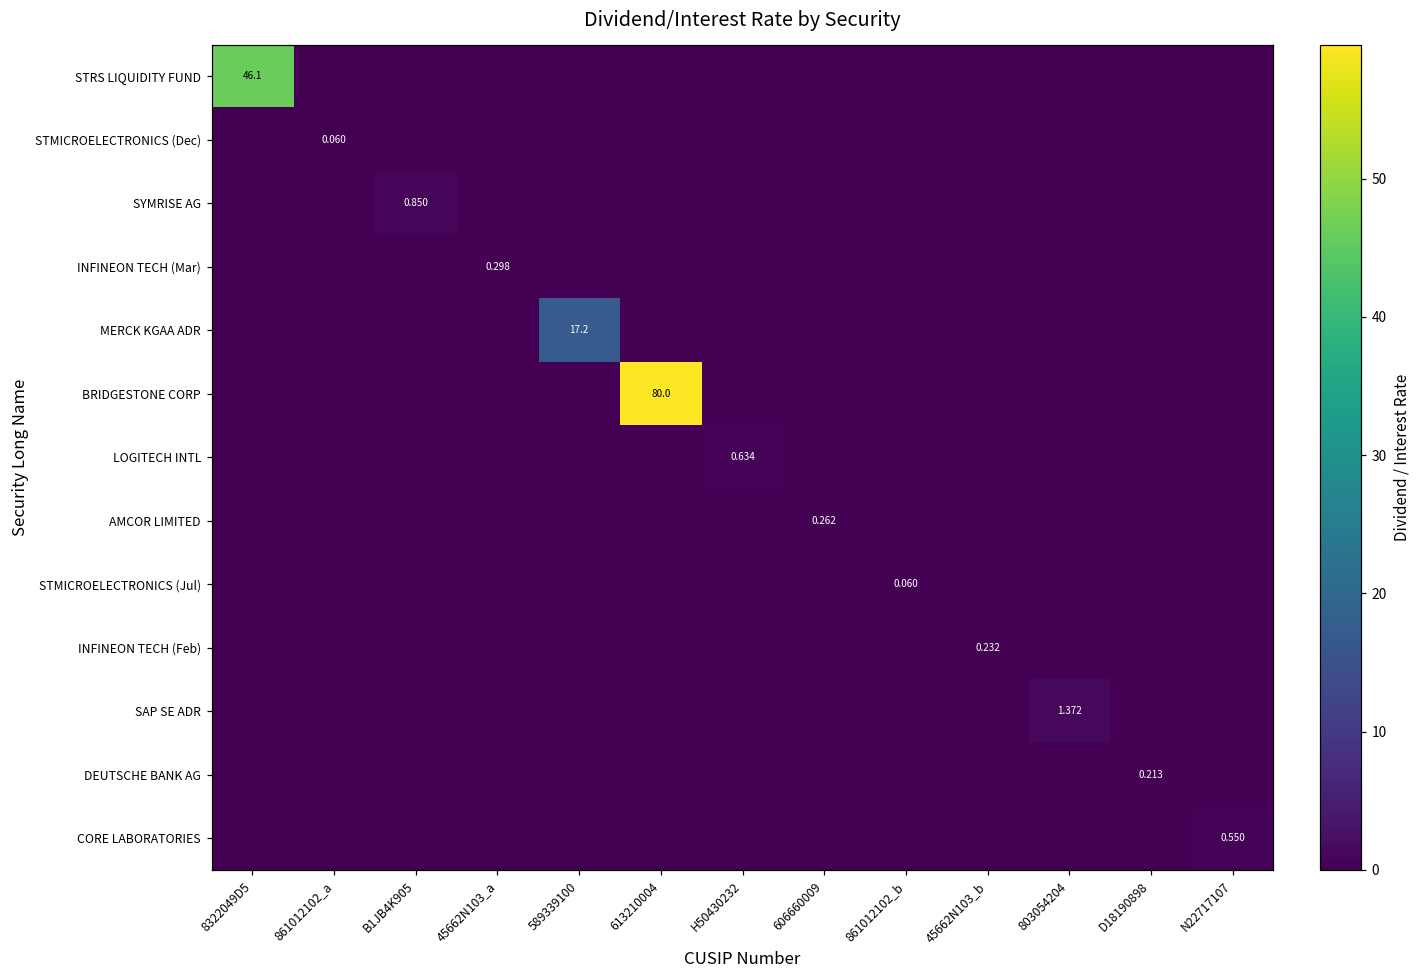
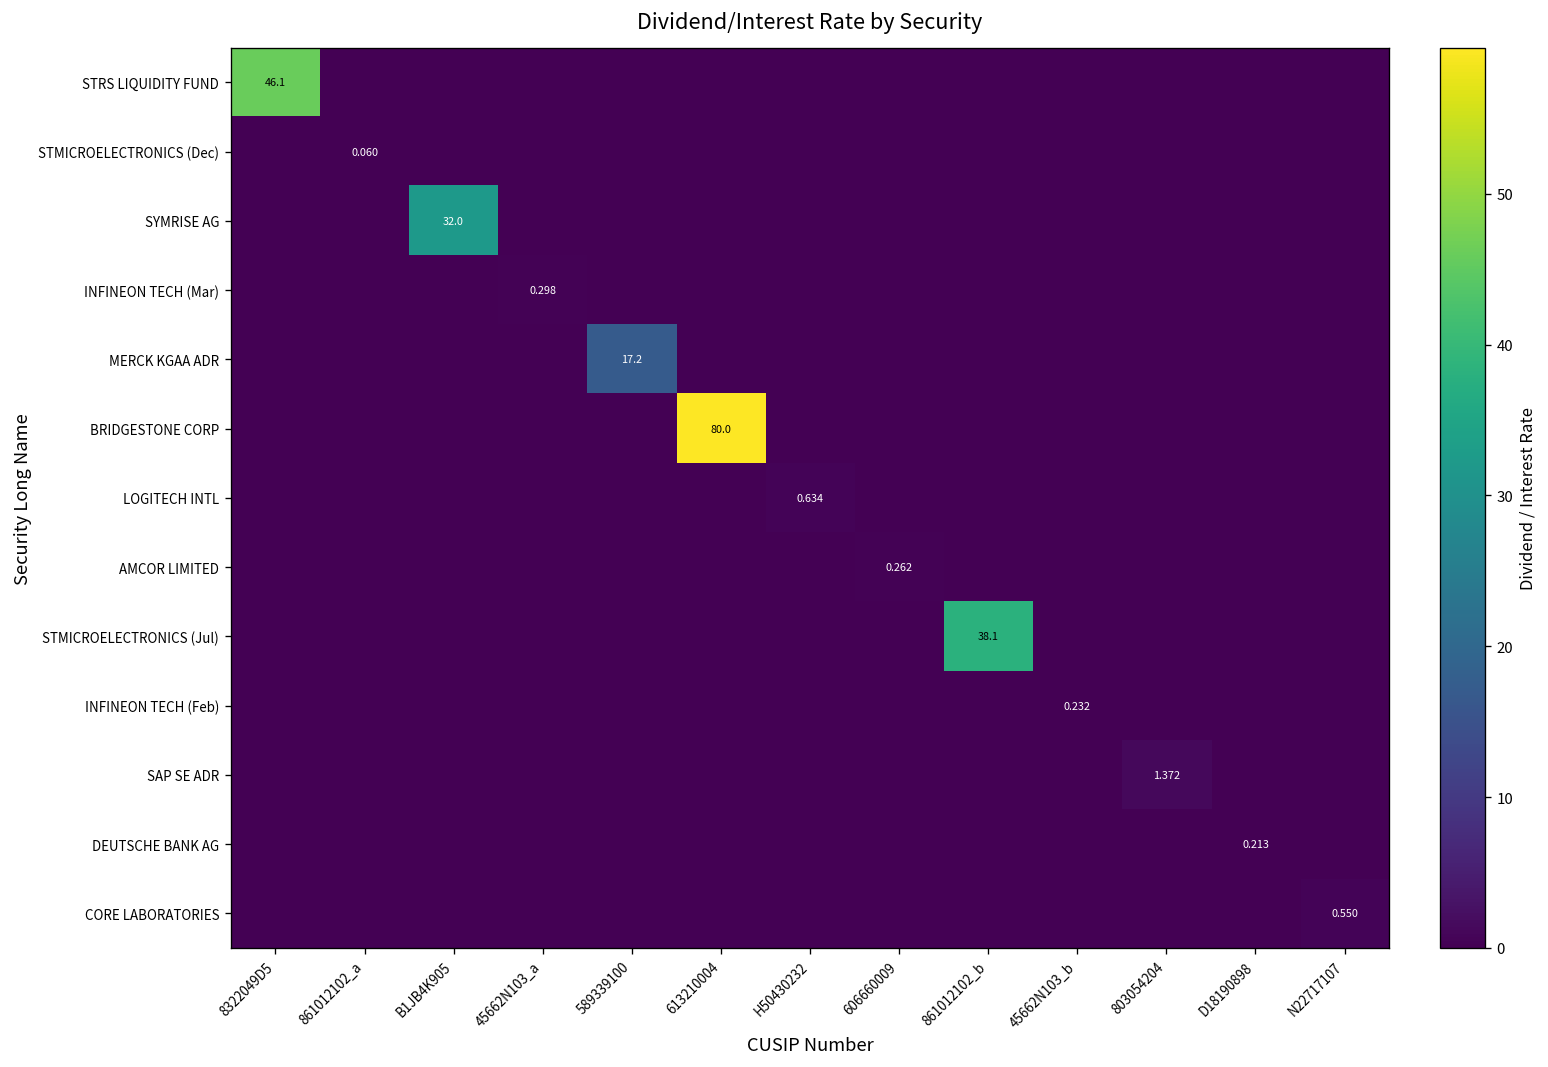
  {
    "STRS LIQUIDITY FUND": {
      "8322049D5": 46.1
    },
    "STMICROELECTRONICS (Dec)": {
      "861012102_a": 0.060
    },
    "SYMRISE AG": {
-     "B1JB4K905": 0.850
+     "B1JB4K905": 32.0
    },
    "INFINEON TECH (Mar)": {
      "45662N103_a": 0.298
    },
    "MERCK KGAA ADR": {
      "589339100": 17.2
    },
    "BRIDGESTONE CORP": {
      "613210004": 80.0
    },
    "LOGITECH INTL": {
      "H50430232": 0.634
    },
    "AMCOR LIMITED": {
      "606660009": 0.262
    },
    "STMICROELECTRONICS (Jul)": {
-     "861012102_b": 0.060
+     "861012102_b": 38.1
    },
    "INFINEON TECH (Feb)": {
      "45662N103_b": 0.232
    },
    "SAP SE ADR": {
      "803054204": 1.372
    },
    "DEUTSCHE BANK AG": {
      "D18190898": 0.213
    },
    "CORE LABORATORIES": {
      "N22717107": 0.550
    }
  }
